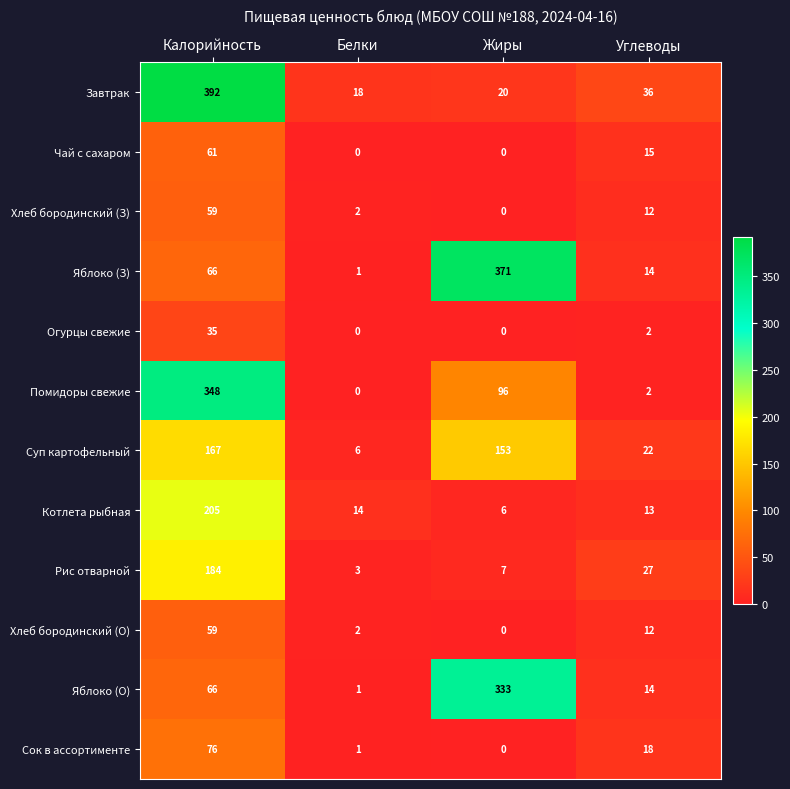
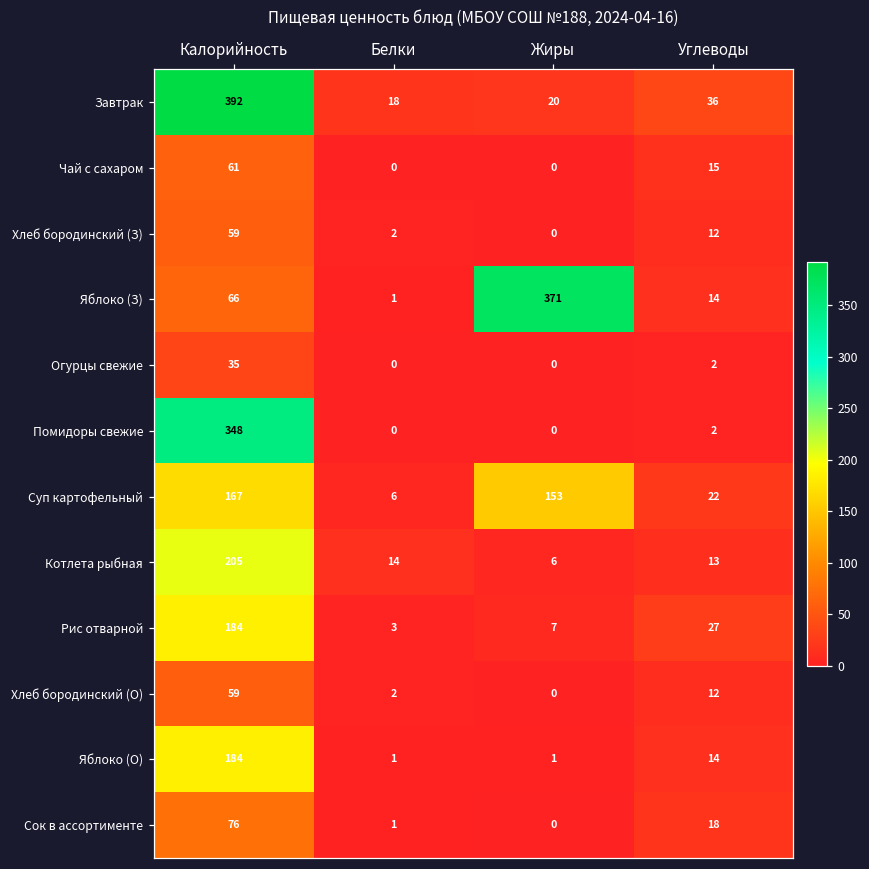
  {
    "Завтрак": {
      "Калорийность": 392,
      "Белки": 18,
      "Жиры": 20,
      "Углеводы": 36
    },
    "Чай с сахаром": {
      "Калорийность": 61,
      "Белки": 0,
      "Жиры": 0,
      "Углеводы": 15
    },
    "Хлеб бородинский (З)": {
      "Калорийность": 59,
      "Белки": 2,
      "Жиры": 0,
      "Углеводы": 12
    },
    "Яблоко (З)": {
      "Калорийность": 66,
      "Белки": 1,
      "Жиры": 371,
      "Углеводы": 14
    },
    "Огурцы свежие": {
      "Калорийность": 35,
      "Белки": 0,
      "Жиры": 0,
      "Углеводы": 2
    },
    "Помидоры свежие": {
      "Калорийность": 348,
      "Белки": 0,
-     "Жиры": 96,
+     "Жиры": 0,
      "Углеводы": 2
    },
    "Суп картофельный": {
      "Калорийность": 167,
      "Белки": 6,
      "Жиры": 153,
      "Углеводы": 22
    },
    "Котлета рыбная": {
      "Калорийность": 205,
      "Белки": 14,
      "Жиры": 6,
      "Углеводы": 13
    },
    "Рис отварной": {
      "Калорийность": 184,
      "Белки": 3,
      "Жиры": 7,
      "Углеводы": 27
    },
    "Хлеб бородинский (О)": {
      "Калорийность": 59,
      "Белки": 2,
      "Жиры": 0,
      "Углеводы": 12
    },
    "Яблоко (О)": {
-     "Калорийность": 66,
+     "Калорийность": 184,
      "Белки": 1,
-     "Жиры": 333,
+     "Жиры": 1,
      "Углеводы": 14
    },
    "Сок в ассортименте": {
      "Калорийность": 76,
      "Белки": 1,
      "Жиры": 0,
      "Углеводы": 18
    }
  }
